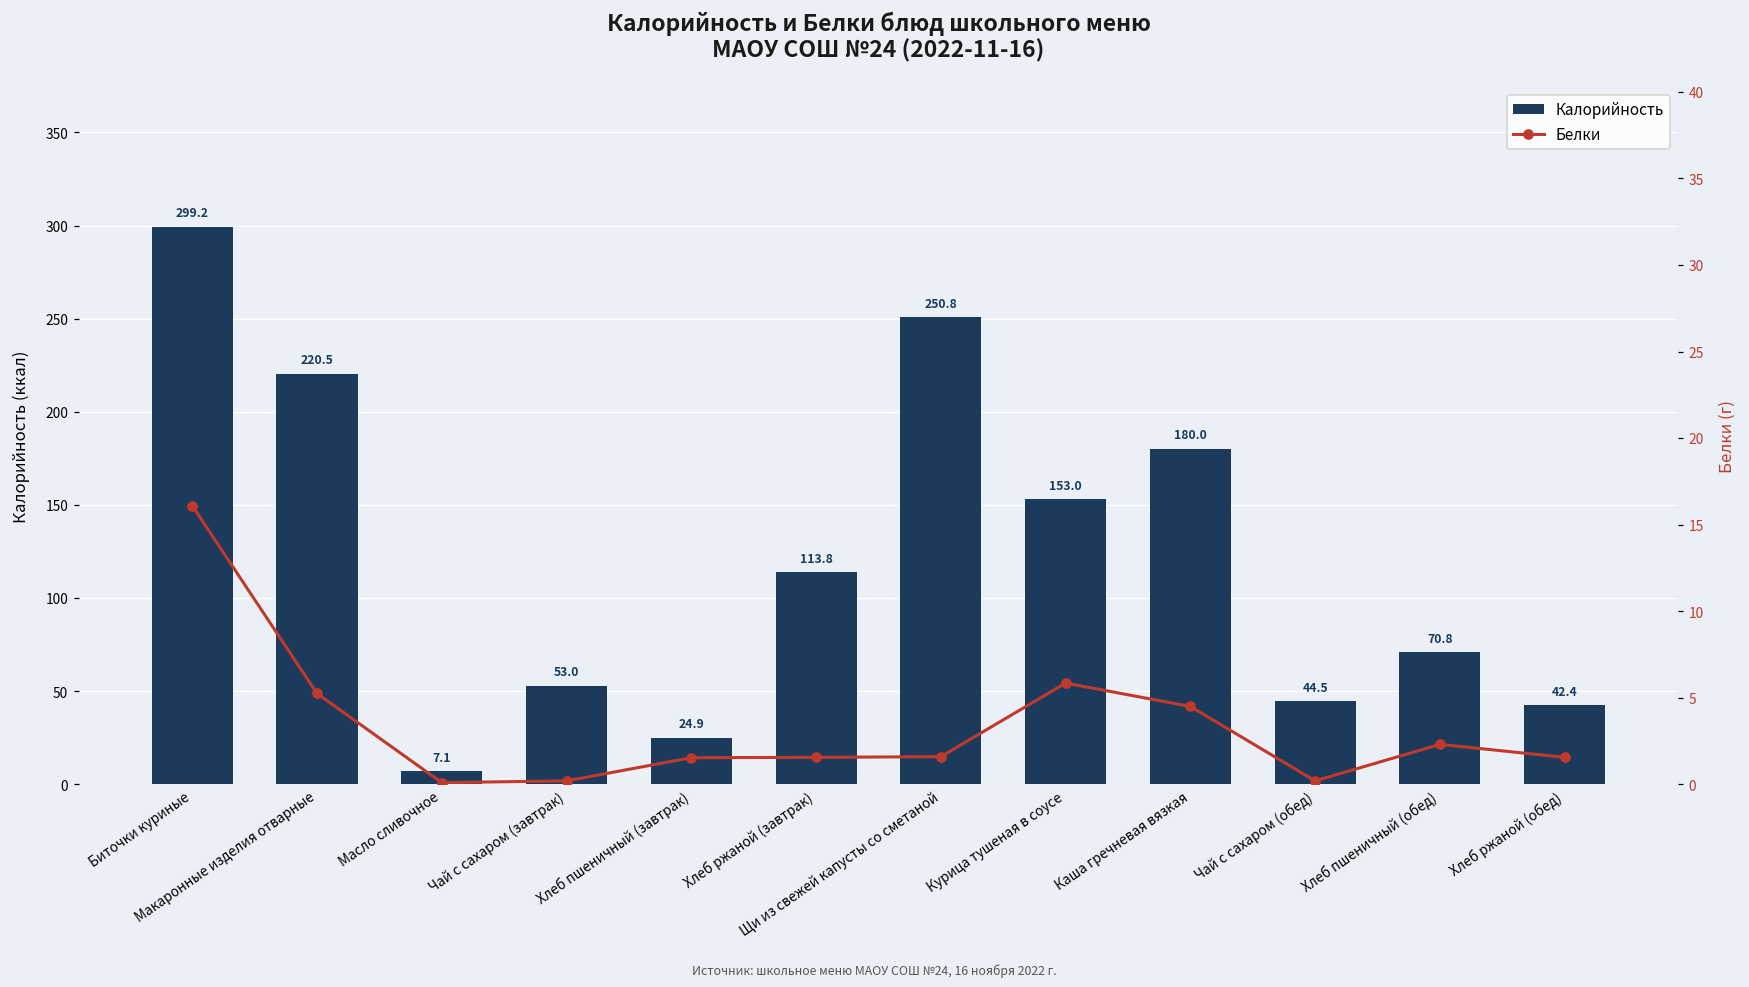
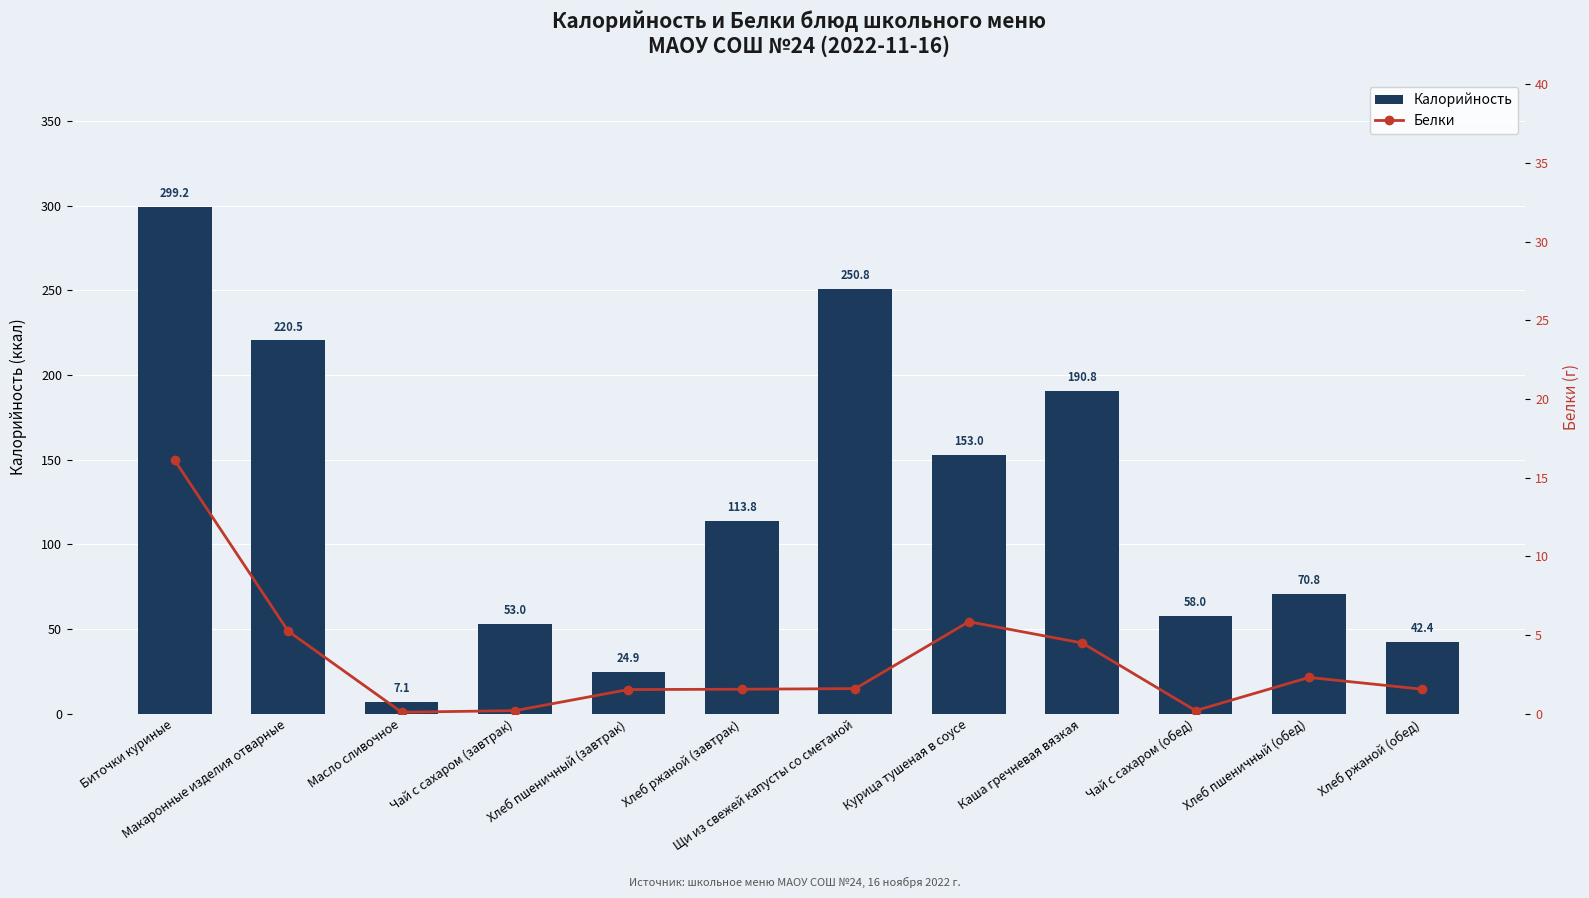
  {
    "Калорийность": {
      "Биточки куриные": 299.2,
      "Макаронные изделия отварные": 220.5,
      "Масло сливочное": 7.1,
      "Чай с сахаром (завтрак)": 53.0,
      "Хлеб пшеничный (завтрак)": 24.9,
      "Хлеб ржаной (завтрак)": 113.8,
      "Щи из свежей капусты со сметаной": 250.8,
      "Курица тушеная в соусе": 153.0,
-     "Каша гречневая вязкая": 180.0,
-     "Чай с сахаром (обед)": 44.5,
+     "Каша гречневая вязкая": 190.8,
+     "Чай с сахаром (обед)": 58.0,
      "Хлеб пшеничный (обед)": 70.8,
      "Хлеб ржаной (обед)": 42.4
    }
  }
